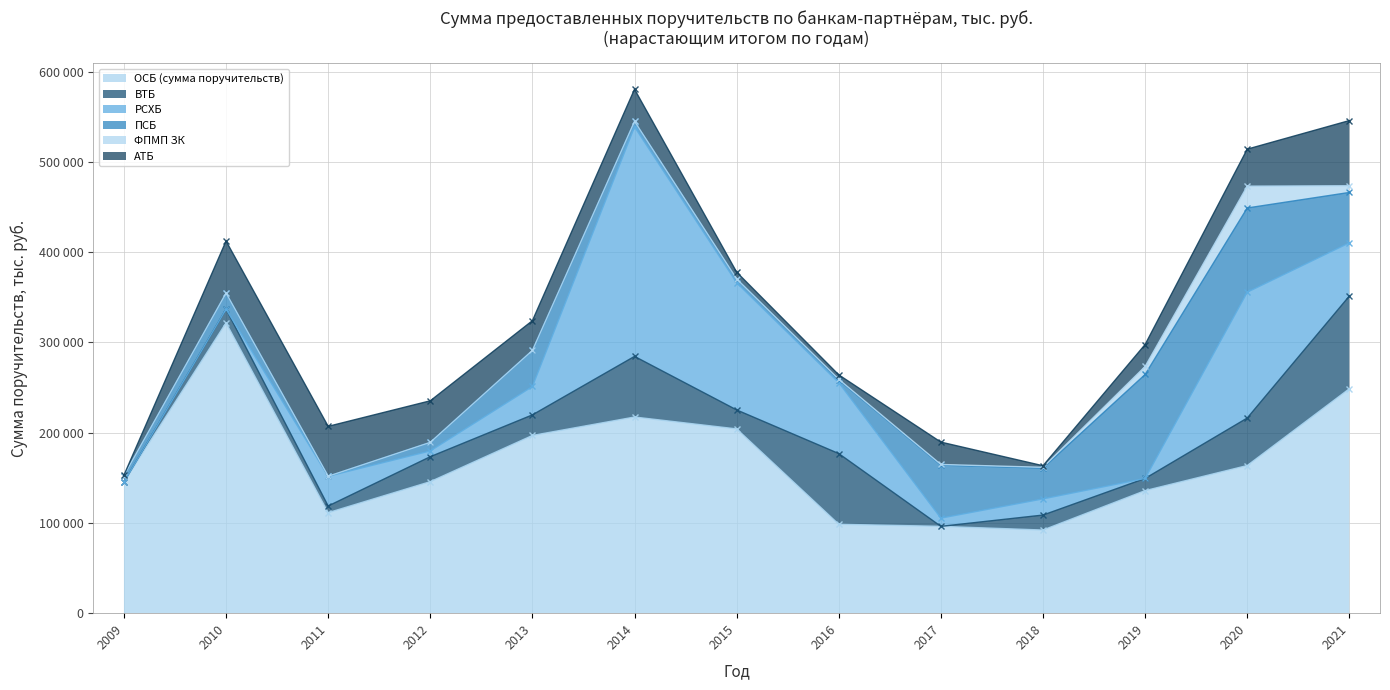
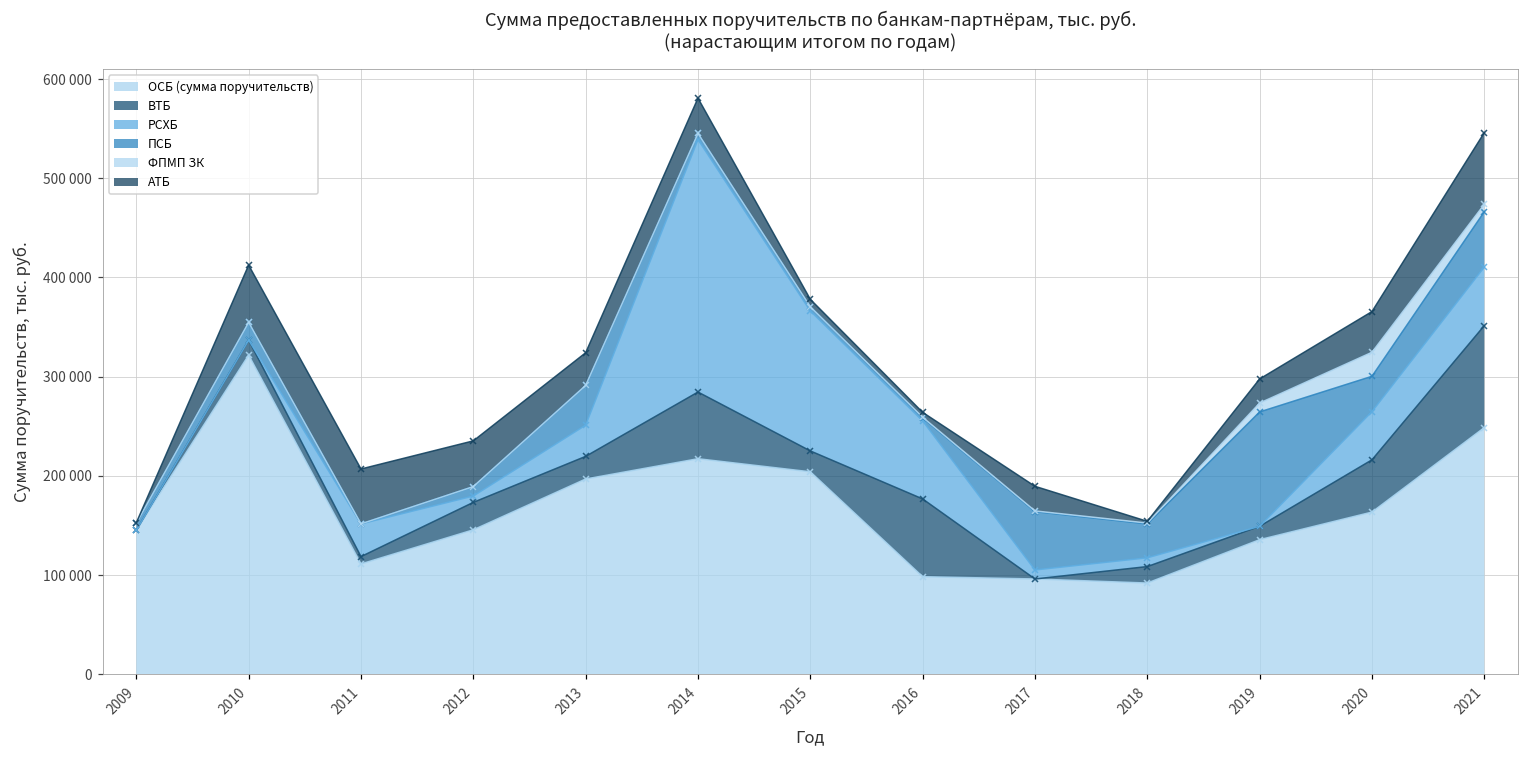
  {
    "РСХБ": {
      "2012": 10000,
      "2013": 30000,
      "2014": 250000,
      "2015": 140000,
      "2016": 80000,
      "2017": 10000,
-     "2018": 20000,
-     "2020": 140000,
+     "2018": 10000,
+     "2020": 50000,
      "2021": 60000
    },
    "ПСБ": {
      "2019": 120000,
-     "2020": 90000,
+     "2020": 40000,
      "2021": 60000
    }
  }
